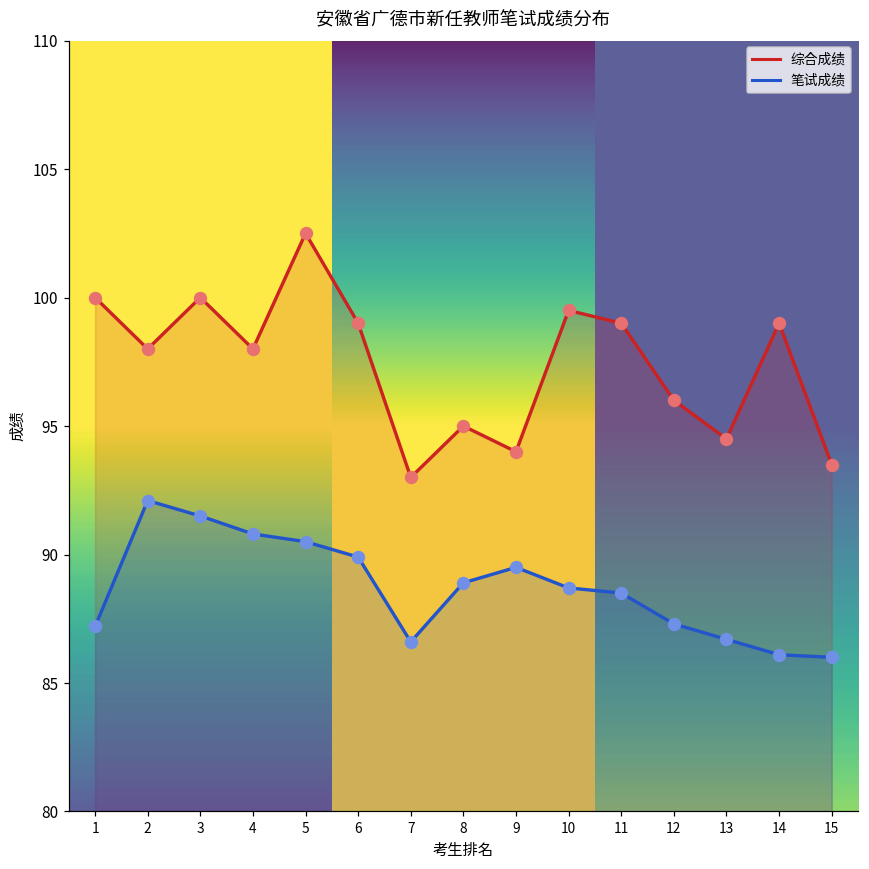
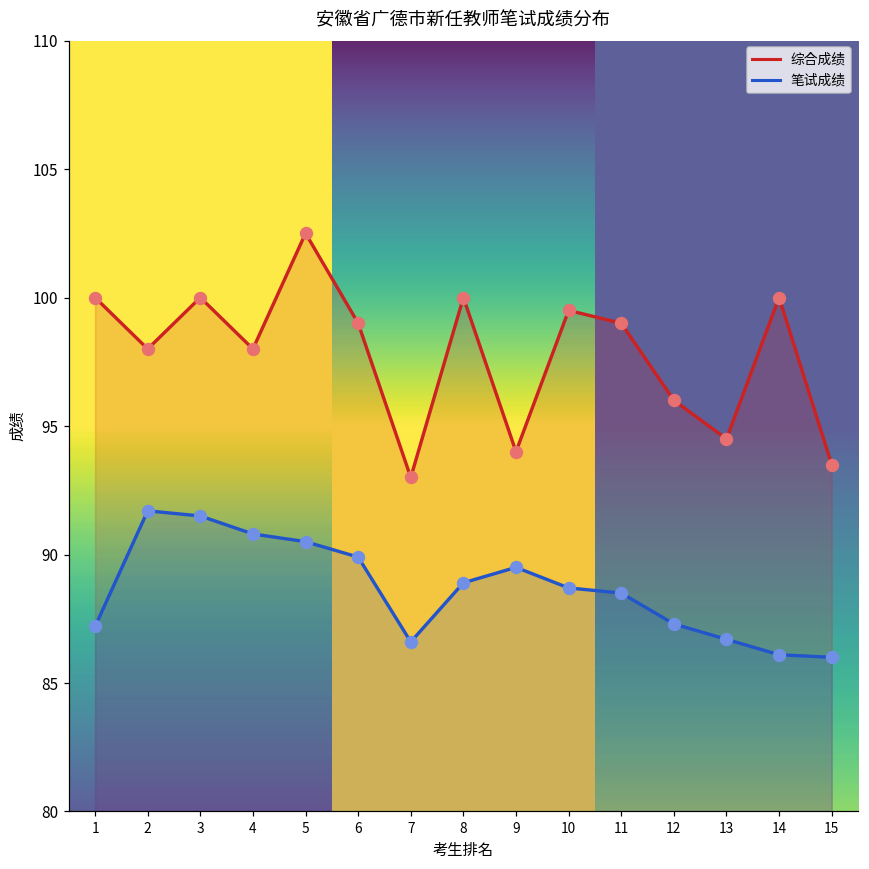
  {
    "综合成绩": {
      "1": 100,
      "2": 98,
      "3": 100,
      "4": 98,
      "5": 102.5,
      "6": 99,
      "7": 93,
-     "8": 95,
+     "8": 100,
      "9": 94,
      "10": 99.5,
      "11": 99,
      "12": 96,
      "13": 94.5,
-     "14": 99,
+     "14": 100,
      "15": 93.5
    },
    "笔试成绩": {
      "1": 87.2,
-     "2": 92.1,
+     "2": 91.7,
      "3": 91.5,
      "4": 90.8,
      "5": 90.5,
      "6": 89.9,
      "7": 86.6,
      "8": 88.9,
      "9": 89.5,
      "10": 88.7,
      "11": 88.5,
      "12": 87.3,
      "13": 86.7,
      "14": 86.1,
      "15": 86.0
    }
  }
